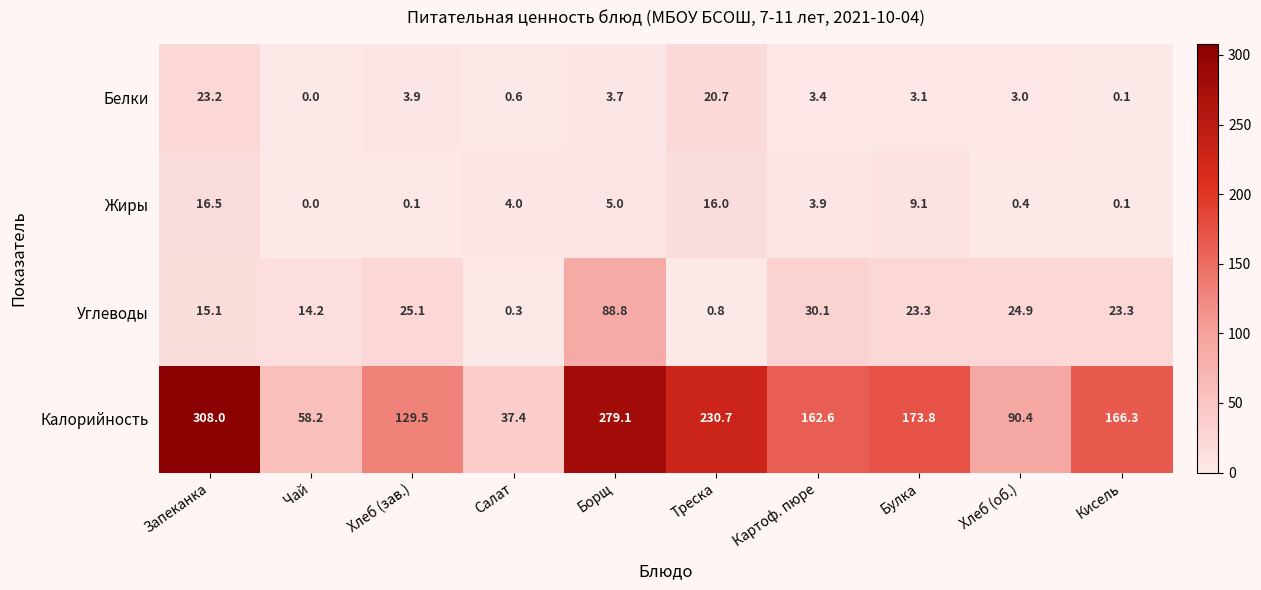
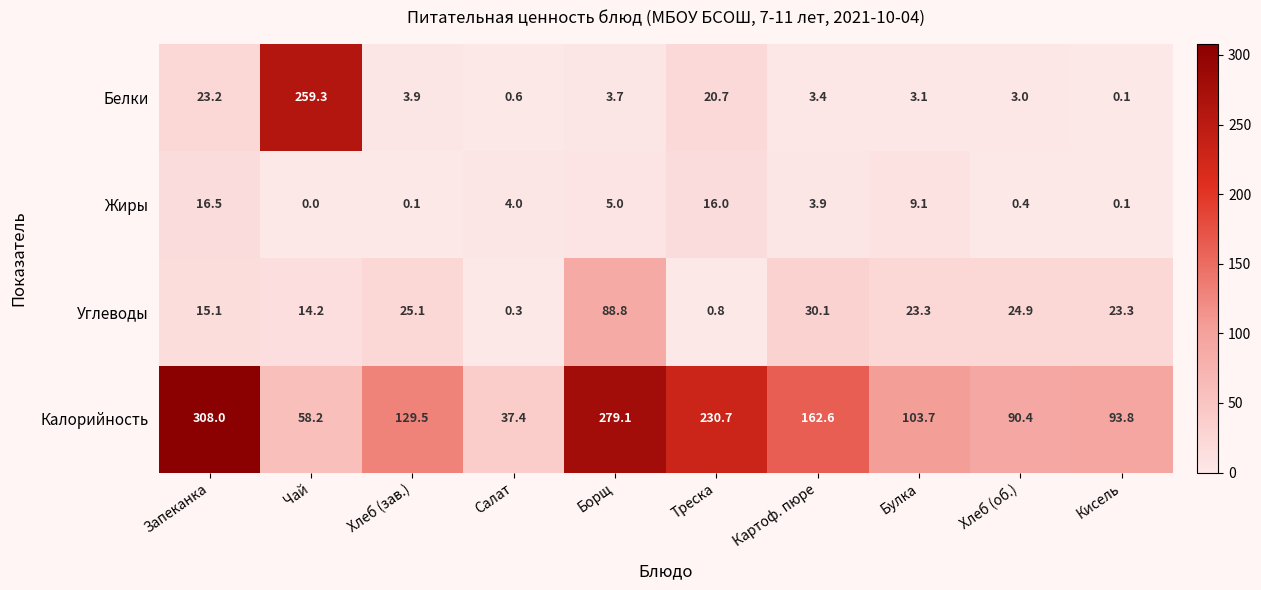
  {
    "Белки": {
      "Запеканка": 23.2,
-     "Чай": 0.0,
+     "Чай": 259.3,
      "Хлеб (зав.)": 3.9,
      "Салат": 0.6,
      "Борщ": 3.7,
      "Треска": 20.7,
      "Картоф. пюре": 3.4,
      "Булка": 3.1,
      "Хлеб (об.)": 3.0,
      "Кисель": 0.1
    },
    "Жиры": {
      "Запеканка": 16.5,
      "Чай": 0.0,
      "Хлеб (зав.)": 0.1,
      "Салат": 4.0,
      "Борщ": 5.0,
      "Треска": 16.0,
      "Картоф. пюре": 3.9,
      "Булка": 9.1,
      "Хлеб (об.)": 0.4,
      "Кисель": 0.1
    },
    "Углеводы": {
      "Запеканка": 15.1,
      "Чай": 14.2,
      "Хлеб (зав.)": 25.1,
      "Салат": 0.3,
      "Борщ": 88.8,
      "Треска": 0.8,
      "Картоф. пюре": 30.1,
      "Булка": 23.3,
      "Хлеб (об.)": 24.9,
      "Кисель": 23.3
    },
    "Калорийность": {
      "Запеканка": 308.0,
      "Чай": 58.2,
      "Хлеб (зав.)": 129.5,
      "Салат": 37.4,
      "Борщ": 279.1,
      "Треска": 230.7,
      "Картоф. пюре": 162.6,
-     "Булка": 173.8,
+     "Булка": 103.7,
      "Хлеб (об.)": 90.4,
-     "Кисель": 166.3
+     "Кисель": 93.8
    }
  }
